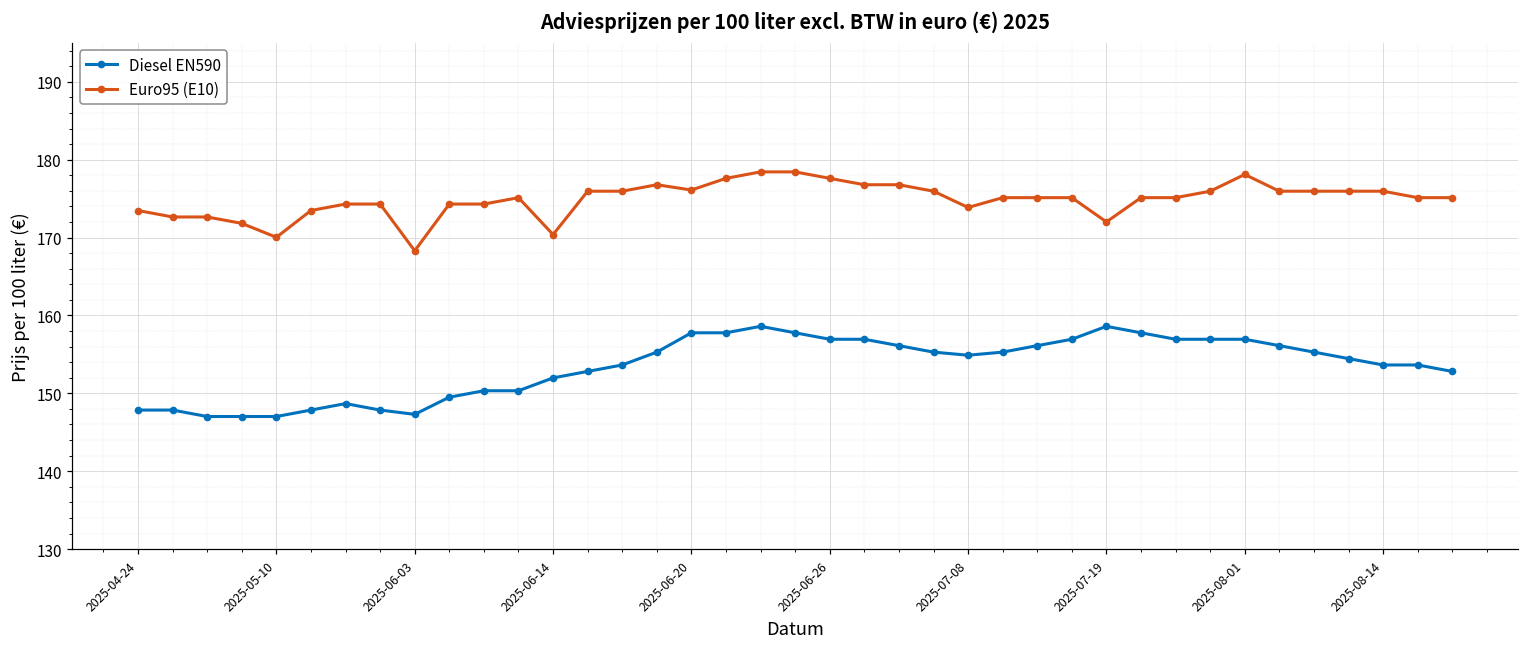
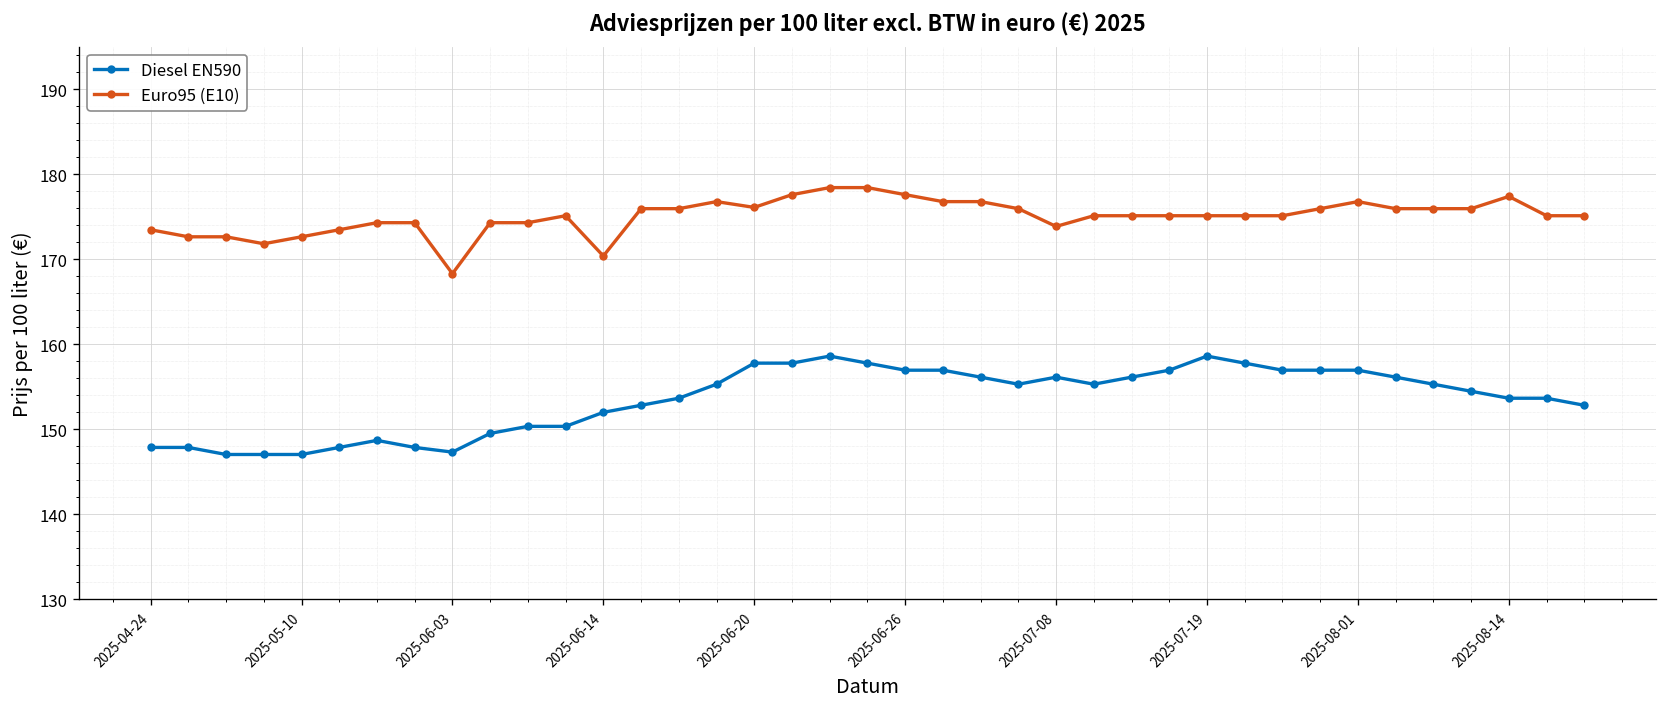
  {
    "Diesel EN590": {
      "2025-04-24": 148,
      "2025-05-10": 147,
      "2025-06-03": 147,
      "2025-06-14": 152,
      "2025-06-20": 158,
      "2025-06-26": 157,
-     "2025-07-08": 155,
+     "2025-07-08": 156,
      "2025-07-19": 159,
      "2025-08-01": 157,
      "2025-08-14": 154
    },
    "Euro95 (E10)": {
      "2025-04-24": 173,
-     "2025-05-10": 170,
+     "2025-05-10": 173,
      "2025-06-03": 168,
      "2025-06-14": 170,
      "2025-06-20": 176,
      "2025-06-26": 178,
      "2025-07-08": 174,
-     "2025-07-19": 172,
-     "2025-08-01": 178,
-     "2025-08-14": 176
+     "2025-07-19": 175,
+     "2025-08-01": 177,
+     "2025-08-14": 177
    }
  }
